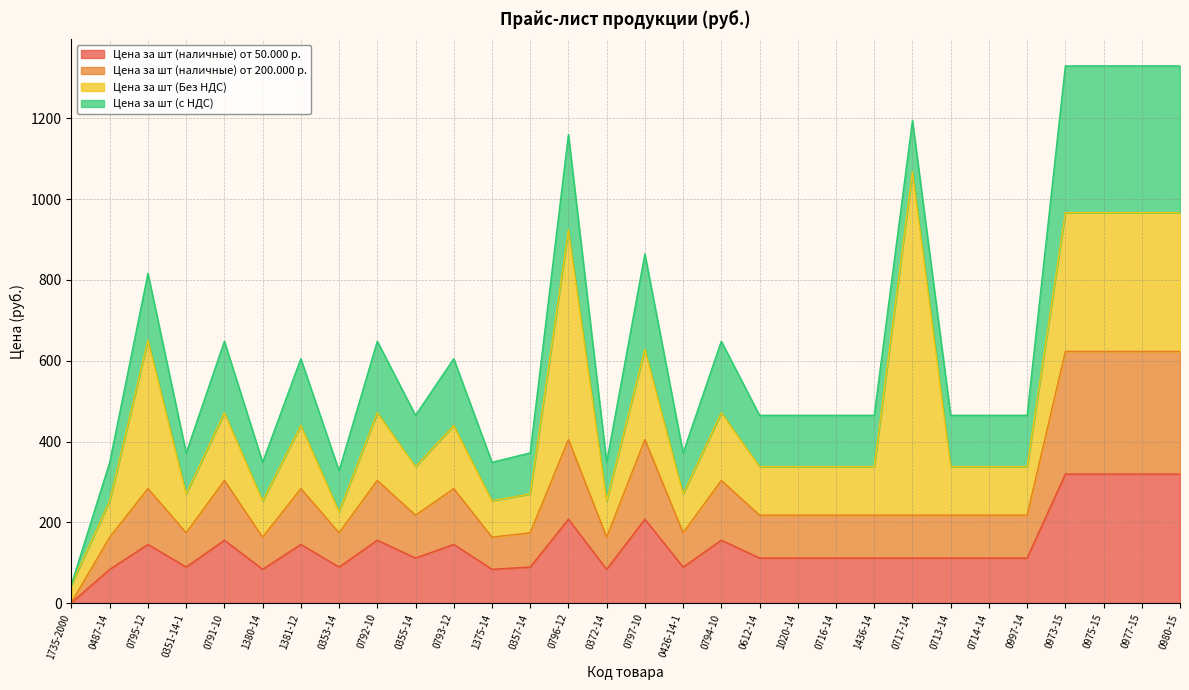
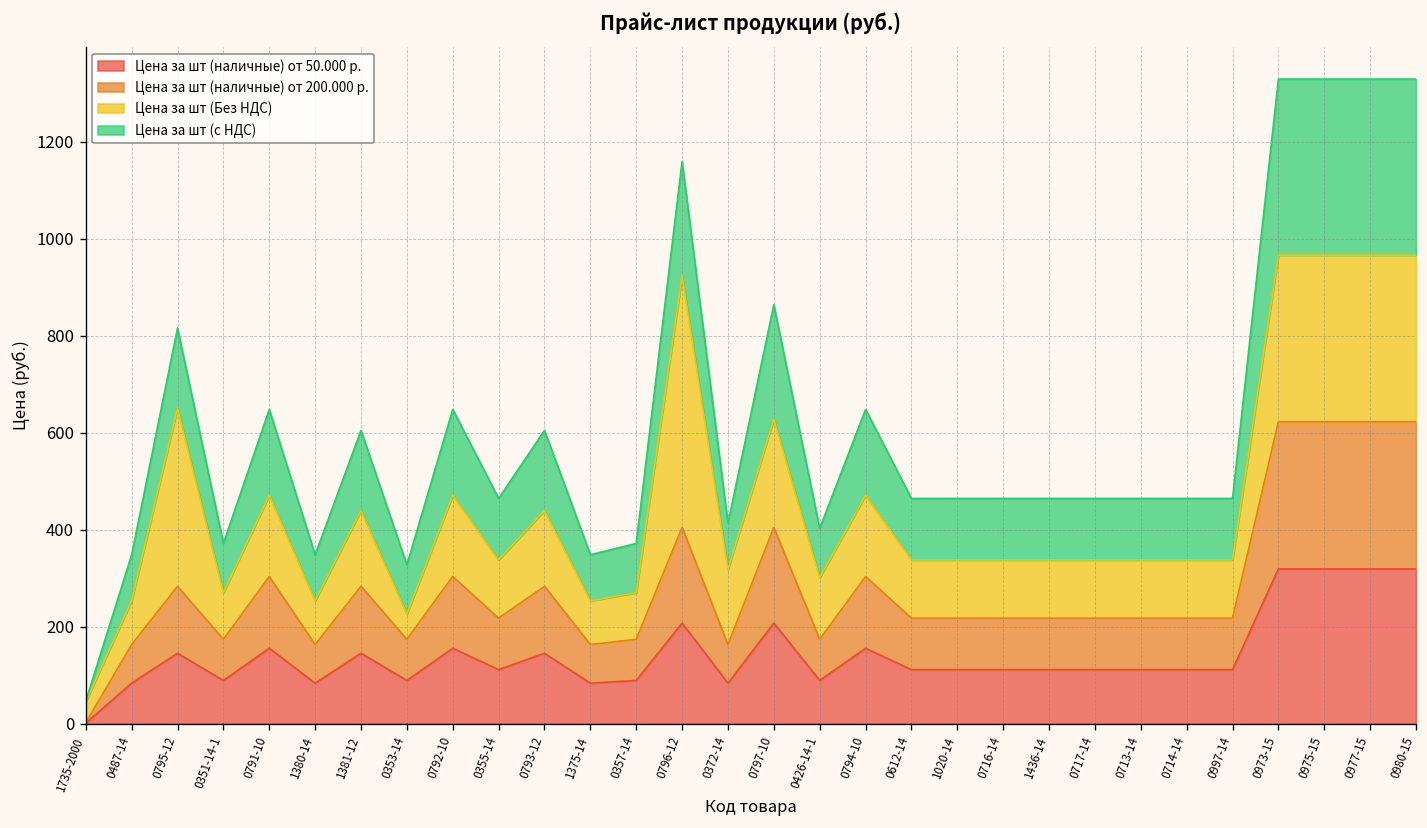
  {
    "Цена за шт (Без НДС)": {
      "0487-14": 90,
      "0795-12": 370,
      "0351-14-1": 100,
      "0791-10": 170,
      "1380-14": 90,
      "1381-12": 160,
      "0353-14": 50,
      "0792-10": 170,
      "0355-14": 120,
      "0793-12": 160,
      "1375-14": 90,
      "0357-14": 100,
      "0796-12": 520,
-     "0372-14": 90,
+     "0372-14": 150,
      "0797-10": 220,
-     "0426-14-1": 100,
+     "0426-14-1": 130,
      "0794-10": 170,
      "0612-14": 120,
      "1020-14": 120,
      "0716-14": 120,
      "1436-14": 120,
-     "0717-14": 850,
+     "0717-14": 120,
      "0713-14": 120,
      "0714-14": 120,
      "0997-14": 120,
      "0973-15": 340,
      "0975-15": 340,
      "0977-15": 340,
      "0980-15": 340
    },
    "Цена за шт (c НДС)": {
      "0487-14": 100,
      "0795-12": 170,
      "0351-14-1": 100,
      "0791-10": 180,
      "1380-14": 100,
      "1381-12": 170,
      "0353-14": 100,
      "0792-10": 180,
      "0355-14": 130,
      "0793-12": 170,
      "1375-14": 100,
      "0357-14": 100,
      "0796-12": 240,
      "0372-14": 100,
      "0797-10": 240,
      "0426-14-1": 100,
      "0794-10": 180,
      "0612-14": 130,
      "1020-14": 130,
      "0716-14": 130,
      "1436-14": 130,
      "0717-14": 130,
      "0713-14": 130,
      "0714-14": 130,
      "0997-14": 130,
      "0973-15": 360,
      "0975-15": 360,
      "0977-15": 360,
      "0980-15": 360
    }
  }
